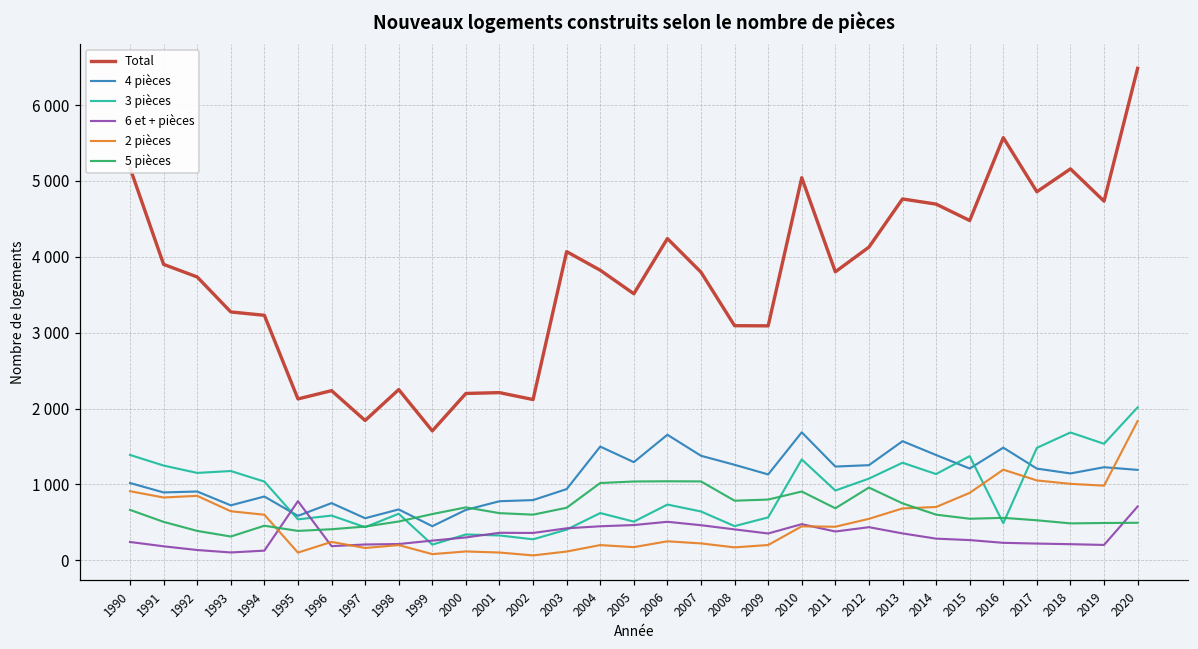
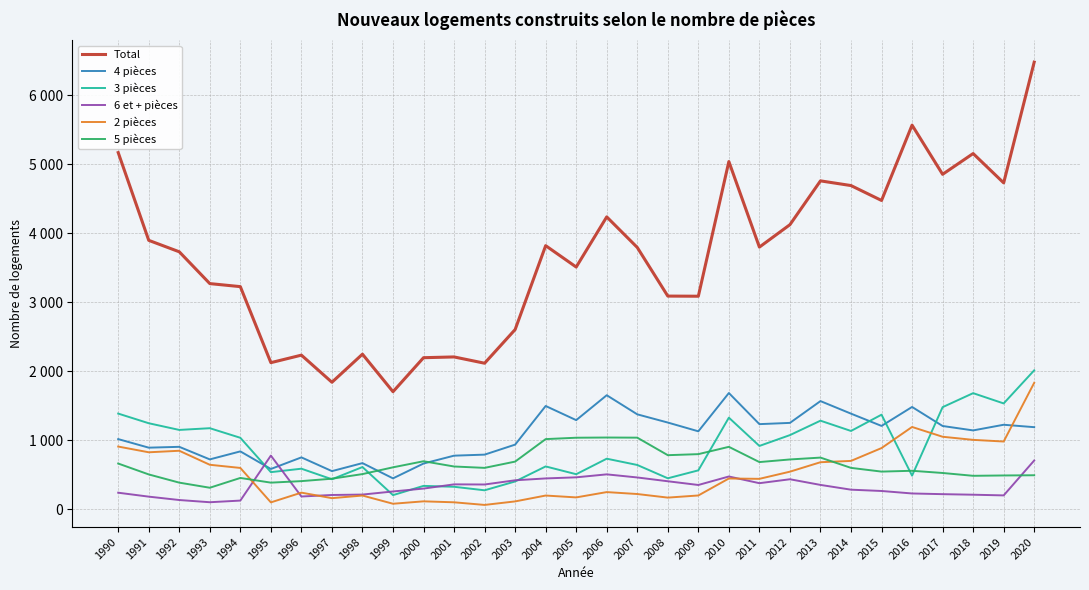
  {
    "Total": {
      "1990": 5200,
      "1991": 3900,
      "1992": 3700,
      "1993": 3300,
      "1994": 3200,
      "1995": 2100,
      "1996": 2200,
      "1997": 1800,
      "1998": 2300,
      "1999": 1700,
      "2000": 2200,
      "2001": 2200,
      "2002": 2100,
-     "2003": 4100,
+     "2003": 2600,
      "2004": 3800,
      "2005": 3500,
      "2006": 4200,
      "2007": 3800,
      "2008": 3100,
      "2009": 3100,
      "2010": 5000,
      "2011": 3800,
      "2012": 4100,
      "2013": 4800,
      "2014": 4700,
      "2015": 4500,
      "2016": 5600,
      "2017": 4900,
      "2018": 5200,
      "2019": 4700,
      "2020": 6500
    },
    "4 pièces": {
      "1990": 1000,
      "1991": 900,
      "1992": 900,
      "1993": 700,
      "1994": 800,
      "1995": 600,
      "1996": 800,
      "1997": 600,
      "1998": 700,
      "1999": 500,
      "2001": 800,
      "2002": 800,
      "2003": 900,
      "2004": 1500,
      "2005": 1300,
      "2006": 1700,
      "2007": 1400,
      "2008": 1300,
      "2009": 1100,
      "2010": 1700,
      "2011": 1200,
      "2012": 1300,
      "2013": 1600,
      "2014": 1400,
      "2015": 1200,
      "2016": 1500,
      "2017": 1200,
      "2018": 1100,
      "2019": 1200,
      "2020": 1200
    },
    "3 pièces": {
      "1990": 1400,
      "1991": 1200,
      "1992": 1200,
      "1993": 1200,
      "1994": 1000,
      "1995": 500,
      "1996": 600,
      "1998": 600,
      "1999": 200,
      "2000": 300,
      "2002": 300,
      "2004": 600,
      "2005": 500,
      "2006": 700,
      "2007": 600,
      "2008": 500,
      "2009": 600,
      "2010": 1300,
      "2011": 900,
      "2012": 1100,
      "2013": 1300,
      "2014": 1100,
      "2015": 1400,
      "2016": 500,
      "2017": 1500,
      "2018": 1700,
      "2019": 1500,
      "2020": 2000
    },
    "6 et + pièces": {
      "1990": 200,
      "1991": 200,
      "1992": 100,
      "1993": 100,
      "1994": 100,
      "1995": 800,
      "1996": 200,
      "1997": 200,
      "1999": 300,
      "2000": 300,
      "2002": 400,
      "2004": 400,
      "2005": 500,
      "2006": 500,
      "2007": 500,
      "2008": 400,
      "2009": 400,
      "2011": 400,
      "2012": 400,
      "2013": 400,
      "2014": 300,
      "2015": 300,
      "2016": 200,
      "2017": 200,
      "2018": 200,
      "2019": 200,
      "2020": 700
    },
    "2 pièces": {
      "1990": 900,
      "1991": 800,
      "1992": 900,
      "1993": 600,
      "1994": 600,
      "1995": 100,
      "1996": 200,
      "1997": 200,
      "1999": 100,
      "2000": 100,
      "2001": 100,
      "2002": 100,
      "2003": 100,
      "2004": 200,
      "2005": 200,
      "2006": 300,
      "2007": 200,
      "2008": 200,
      "2009": 200,
      "2011": 400,
      "2012": 500,
      "2013": 700,
      "2014": 700,
      "2015": 900,
      "2016": 1200,
      "2017": 1100,
      "2018": 1000,
      "2019": 1000,
      "2020": 1800
    },
    "5 pièces": {
      "1990": 700,
      "1991": 500,
      "1992": 400,
      "1993": 300,
      "1994": 500,
      "1995": 400,
      "1996": 400,
      "1998": 500,
      "1999": 600,
      "2001": 600,
      "2002": 600,
      "2003": 700,
      "2004": 1000,
      "2005": 1000,
      "2006": 1000,
      "2007": 1000,
      "2008": 800,
      "2009": 800,
      "2010": 900,
      "2011": 700,
-     "2012": 1000,
+     "2012": 700,
      "2013": 800,
      "2014": 600,
      "2015": 500,
      "2016": 600,
      "2017": 500,
      "2018": 500,
      "2019": 500,
      "2020": 500
    }
  }
